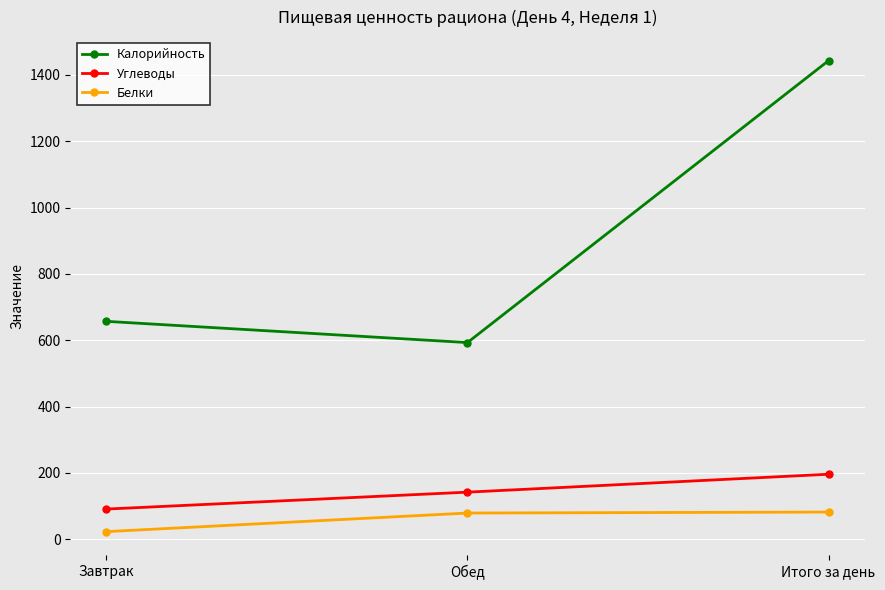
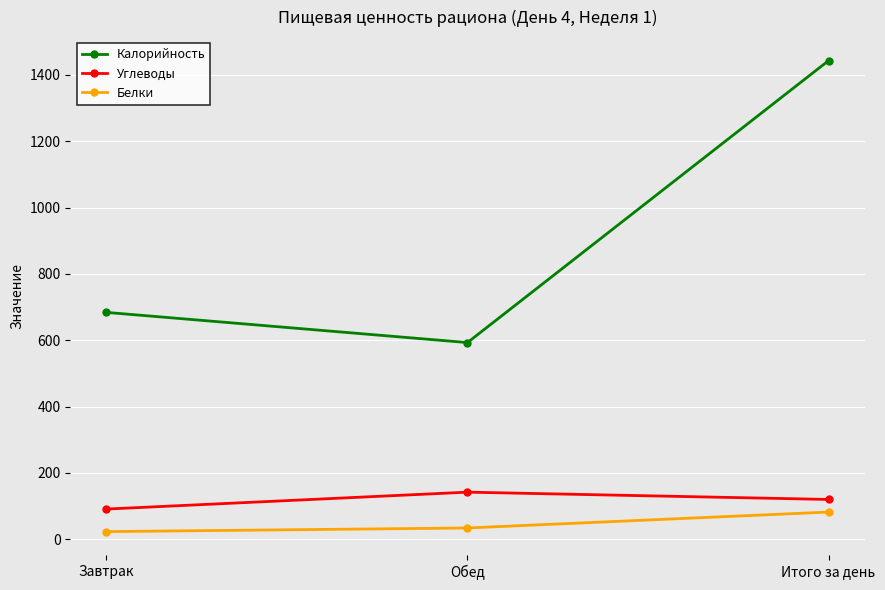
  {
    "Калорийность": {
-     "Завтрак": 660,
+     "Завтрак": 680,
      "Обед": 590,
      "Итого за день": 1440
    },
    "Углеводы": {
      "Завтрак": 90,
      "Обед": 140,
-     "Итого за день": 200
+     "Итого за день": 120
    },
    "Белки": {
      "Завтрак": 20,
-     "Обед": 80,
+     "Обед": 30,
      "Итого за день": 80
    }
  }
